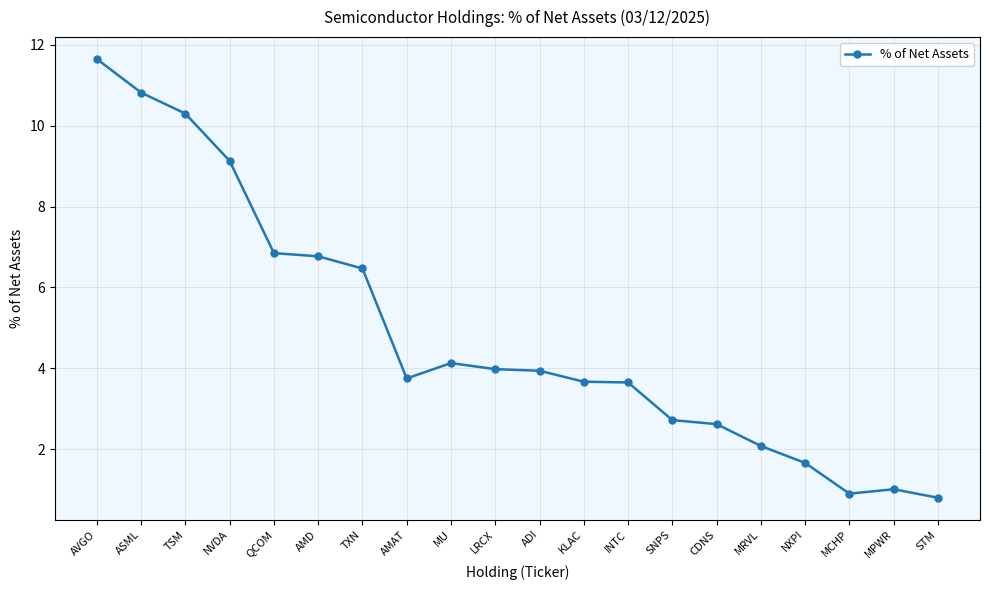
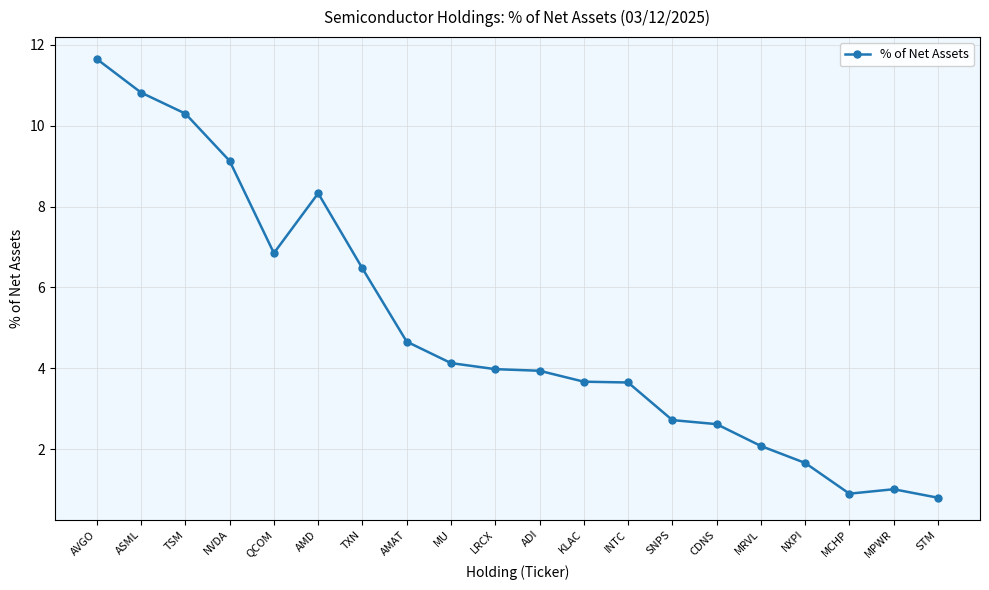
  {
    "AVGO": 11.7,
    "ASML": 10.8,
    "TSM": 10.3,
    "NVDA": 9.1,
    "QCOM": 6.9,
-   "AMD": 6.8,
+   "AMD": 8.3,
    "TXN": 6.5,
-   "AMAT": 3.8,
+   "AMAT": 4.7,
    "MU": 4.1,
    "LRCX": 4.0,
    "ADI": 3.9,
    "KLAC": 3.7,
    "INTC": 3.7,
    "SNPS": 2.7,
    "CDNS": 2.6,
    "MRVL": 2.1,
    "NXPI": 1.7,
    "MCHP": 0.9,
    "MPWR": 1.0,
    "STM": 0.8
  }
